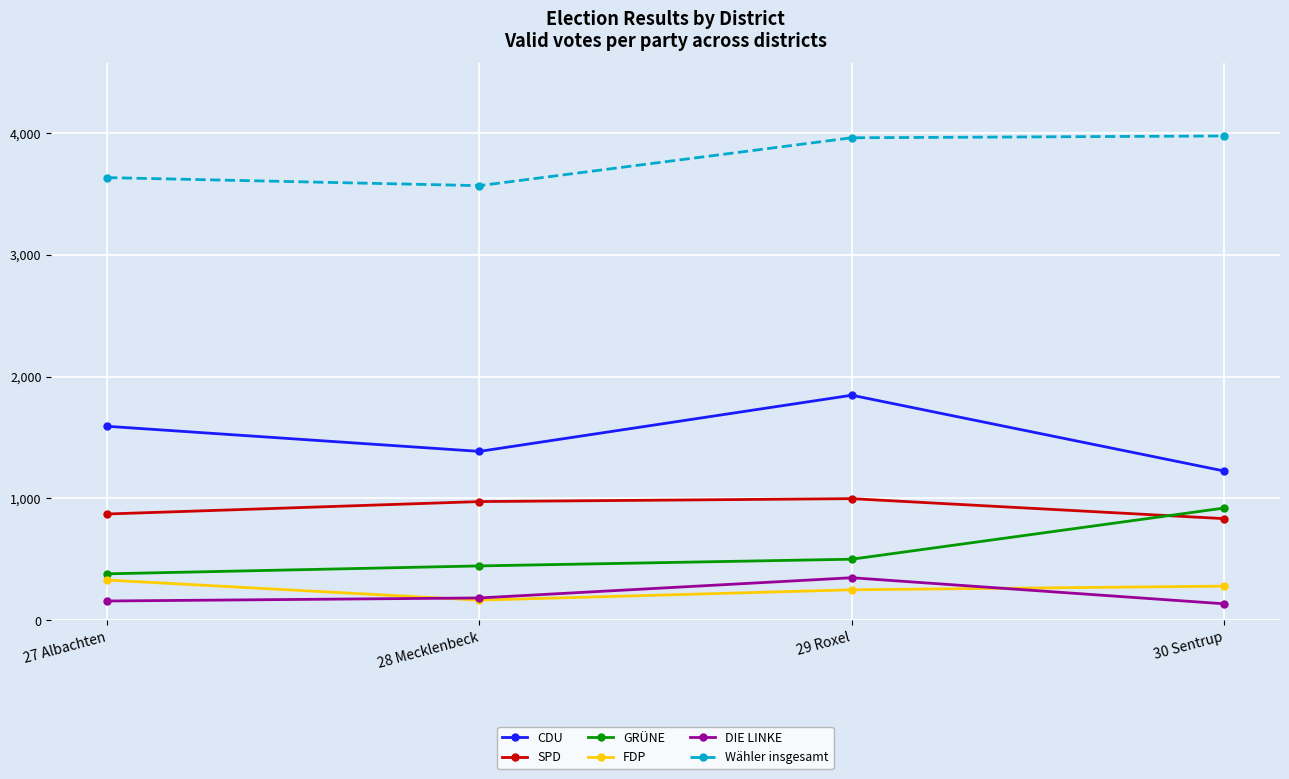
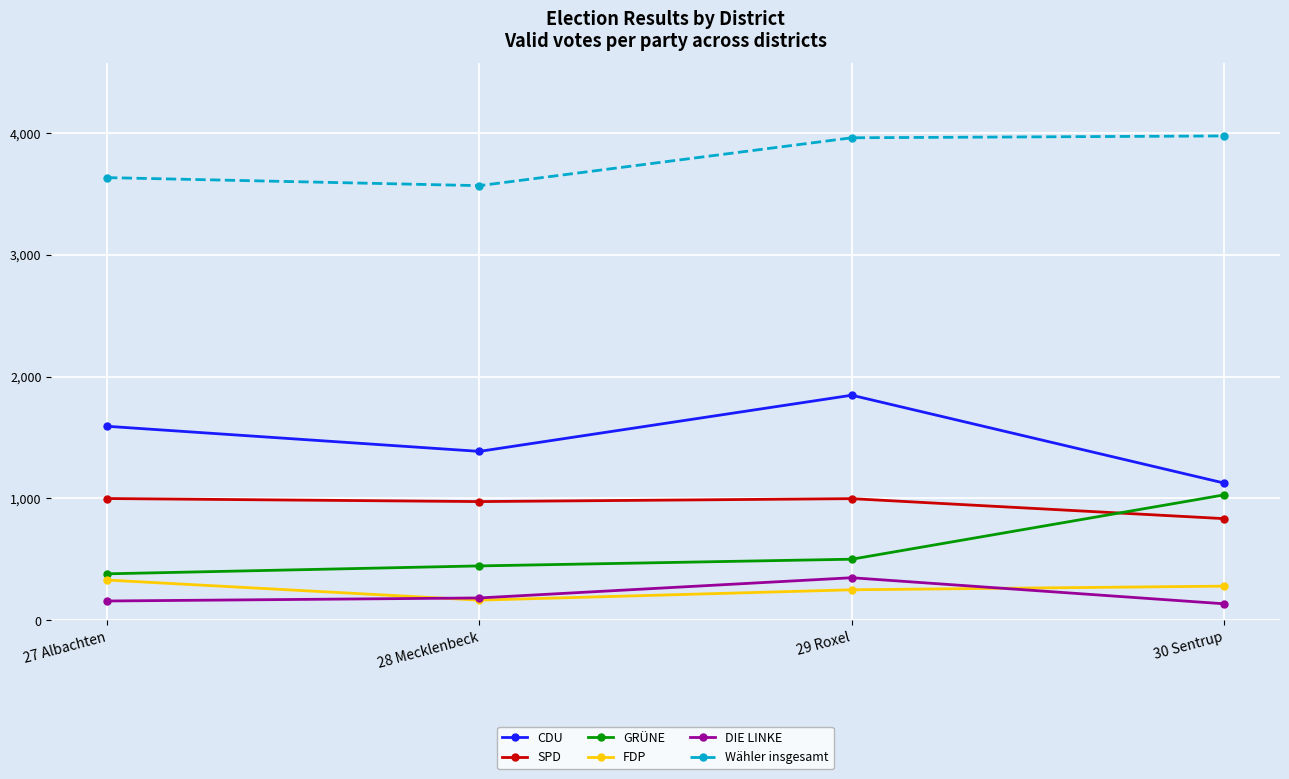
  {
    "CDU": {
      "27 Albachten": "1,590",
      "28 Mecklenbeck": "1,390",
      "29 Roxel": "1,850",
-     "30 Sentrup": "1,230"
+     "30 Sentrup": "1,130"
    },
    "SPD": {
-     "27 Albachten": "870",
+     "27 Albachten": "1,000",
      "28 Mecklenbeck": "970",
      "29 Roxel": "1,000",
      "30 Sentrup": "830"
    },
    "GRÜNE": {
      "27 Albachten": "380",
      "28 Mecklenbeck": "450",
      "29 Roxel": "500",
-     "30 Sentrup": "920"
+     "30 Sentrup": "1,030"
    },
    "FDP": {
      "27 Albachten": "330",
      "29 Roxel": "250",
      "30 Sentrup": "280"
    },
    "DIE LINKE": {
      "27 Albachten": "160",
      "29 Roxel": "350",
      "30 Sentrup": "140"
    },
    "Wähler insgesamt": {
      "27 Albachten": "3,630",
      "28 Mecklenbeck": "3,570",
      "29 Roxel": "3,960",
      "30 Sentrup": "3,980"
    }
  }
